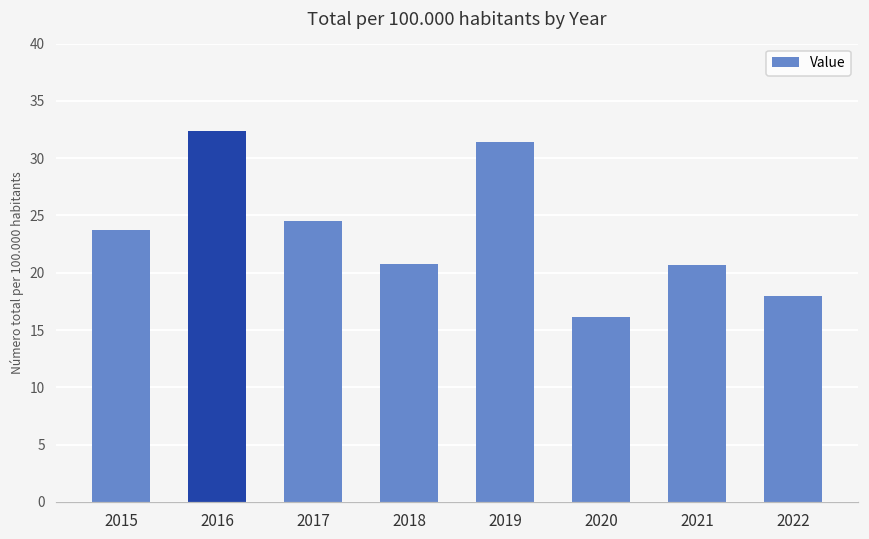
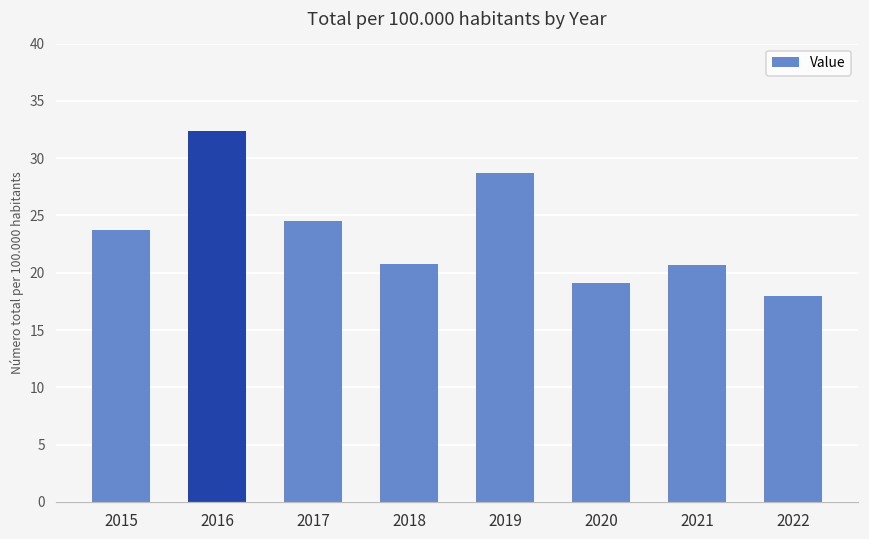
  {
    "2015": 23.7,
    "2016": 32.4,
    "2017": 24.5,
    "2018": 20.8,
-   "2019": 31.4,
-   "2020": 16.1,
+   "2019": 28.7,
+   "2020": 19.1,
    "2021": 20.7,
    "2022": 18.0
  }
